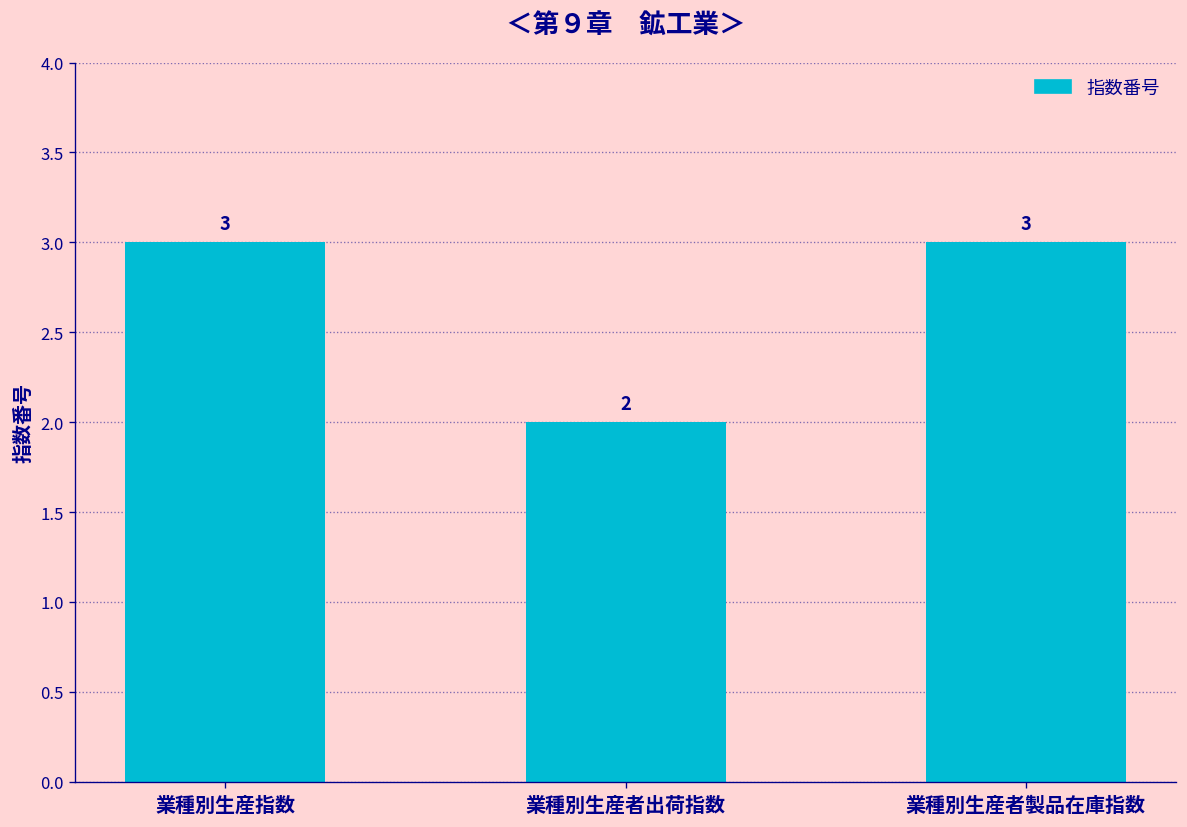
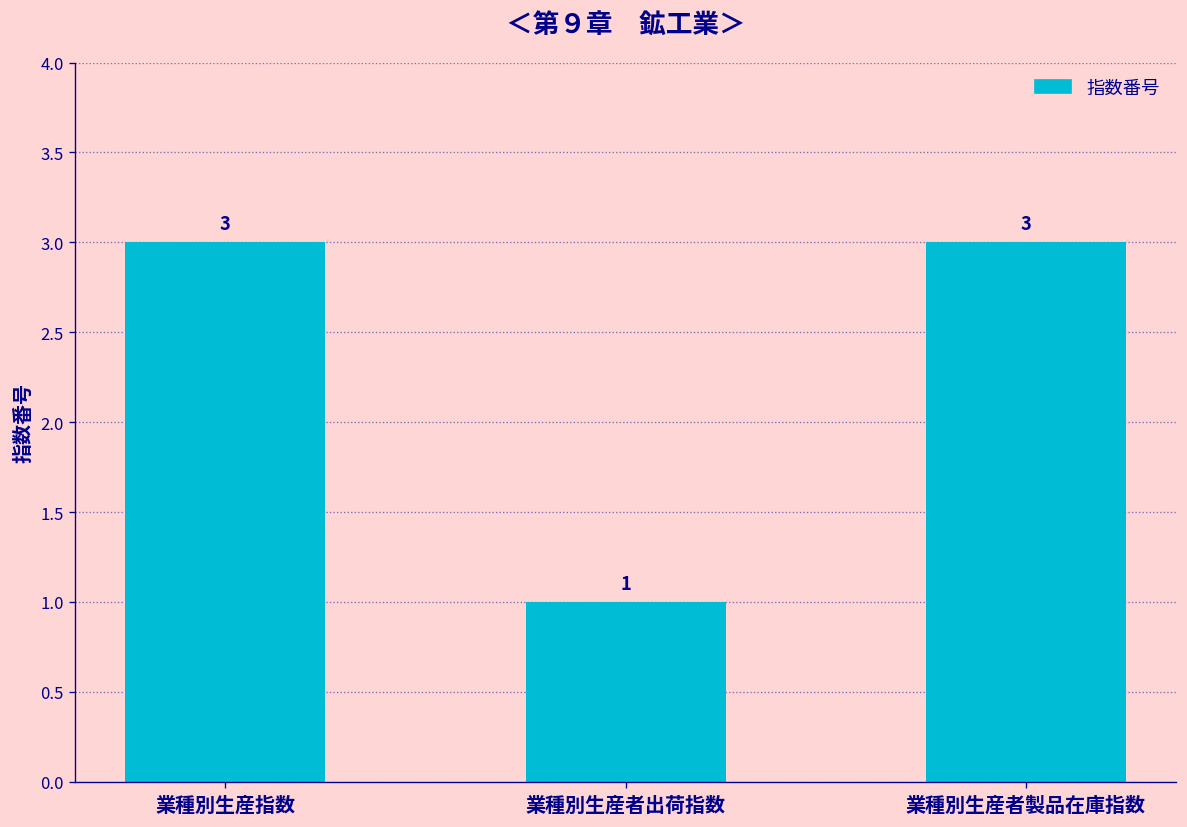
  {
    "業種別生産指数": 3,
-   "業種別生産者出荷指数": 2,
+   "業種別生産者出荷指数": 1,
    "業種別生産者製品在庫指数": 3
  }
